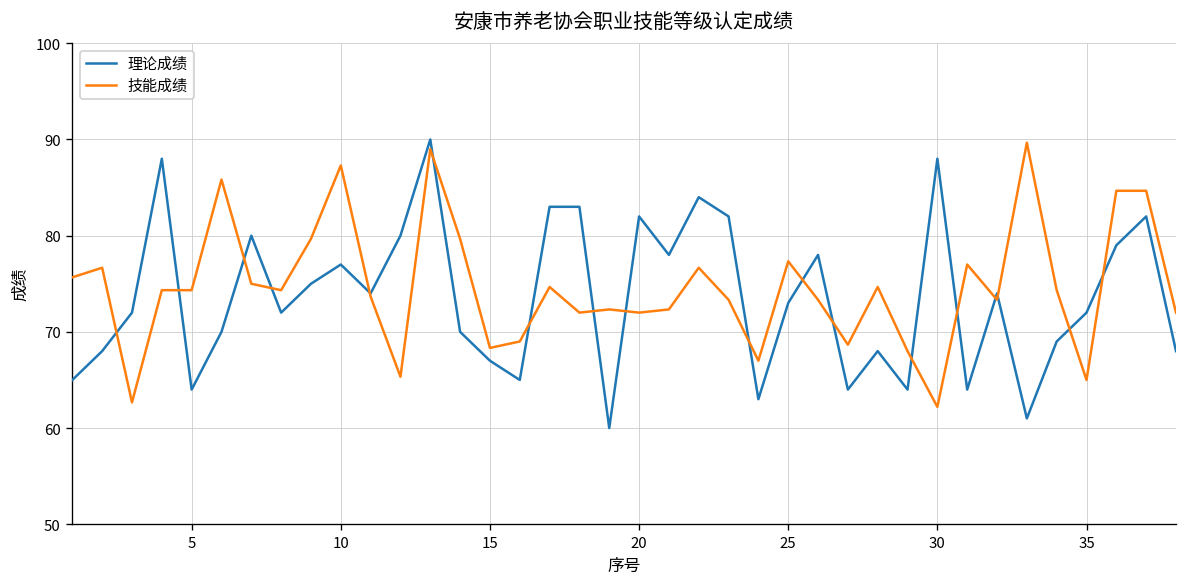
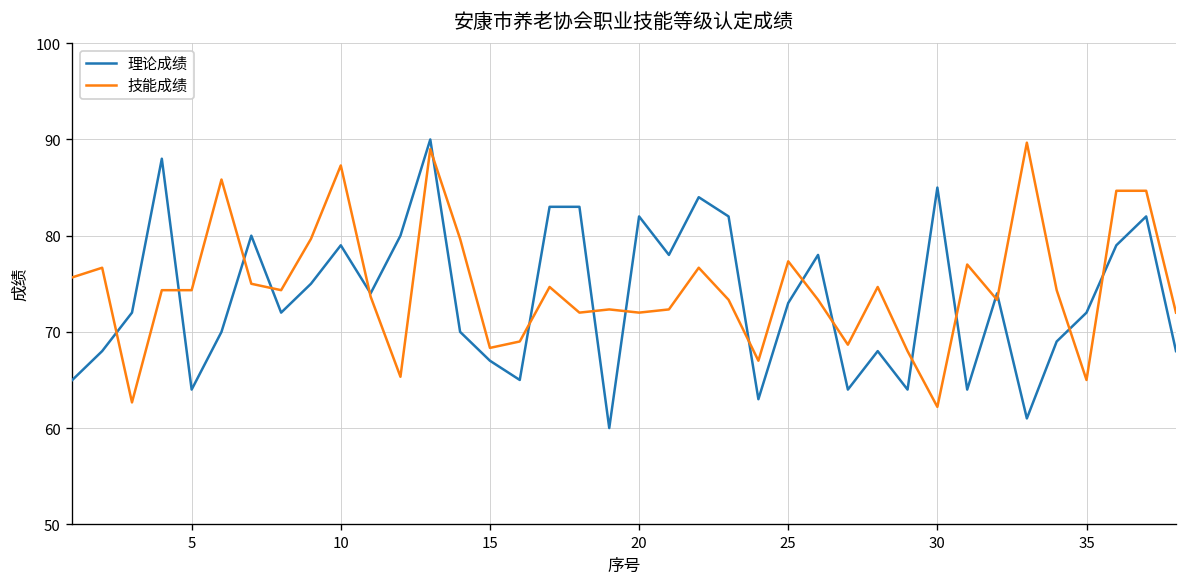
  {
    "理论成绩": {
      "5": 64,
-     "10": 77,
+     "10": 79,
      "15": 67,
      "20": 82,
      "25": 73,
-     "30": 88,
+     "30": 85,
      "35": 72
    },
    "技能成绩": {
      "5": 74,
      "10": 87,
      "15": 68,
      "20": 72,
      "25": 77,
      "30": 62,
      "35": 65
    }
  }
